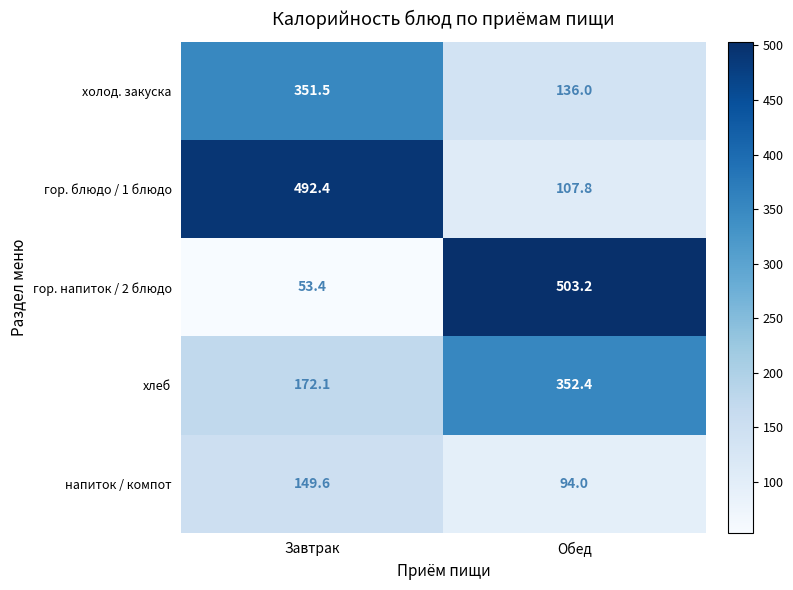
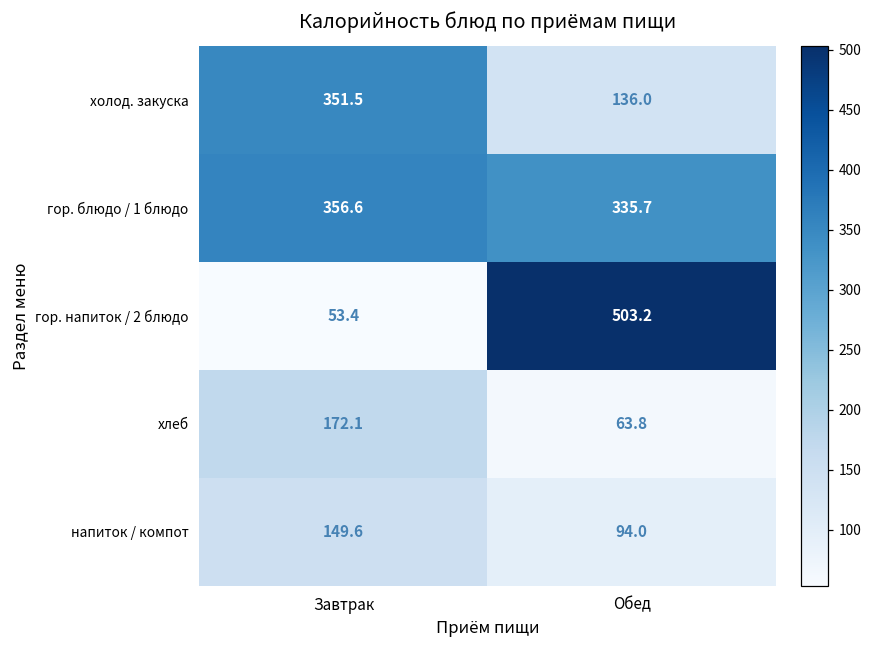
  {
    "холод. закуска": {
      "Завтрак": 351.5,
      "Обед": 136.0
    },
    "гор. блюдо / 1 блюдо": {
-     "Завтрак": 492.4,
-     "Обед": 107.8
+     "Завтрак": 356.6,
+     "Обед": 335.7
    },
    "гор. напиток / 2 блюдо": {
      "Завтрак": 53.4,
      "Обед": 503.2
    },
    "хлеб": {
      "Завтрак": 172.1,
-     "Обед": 352.4
+     "Обед": 63.8
    },
    "напиток / компот": {
      "Завтрак": 149.6,
      "Обед": 94.0
    }
  }
